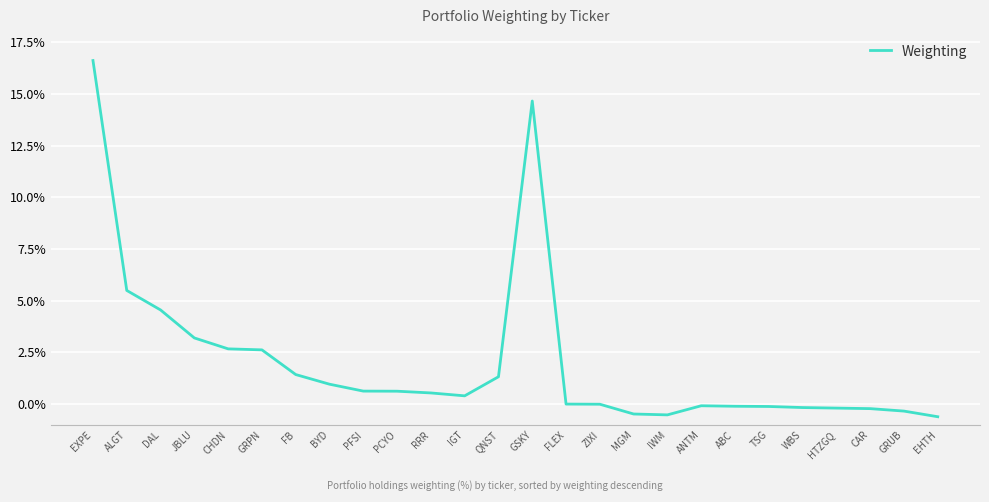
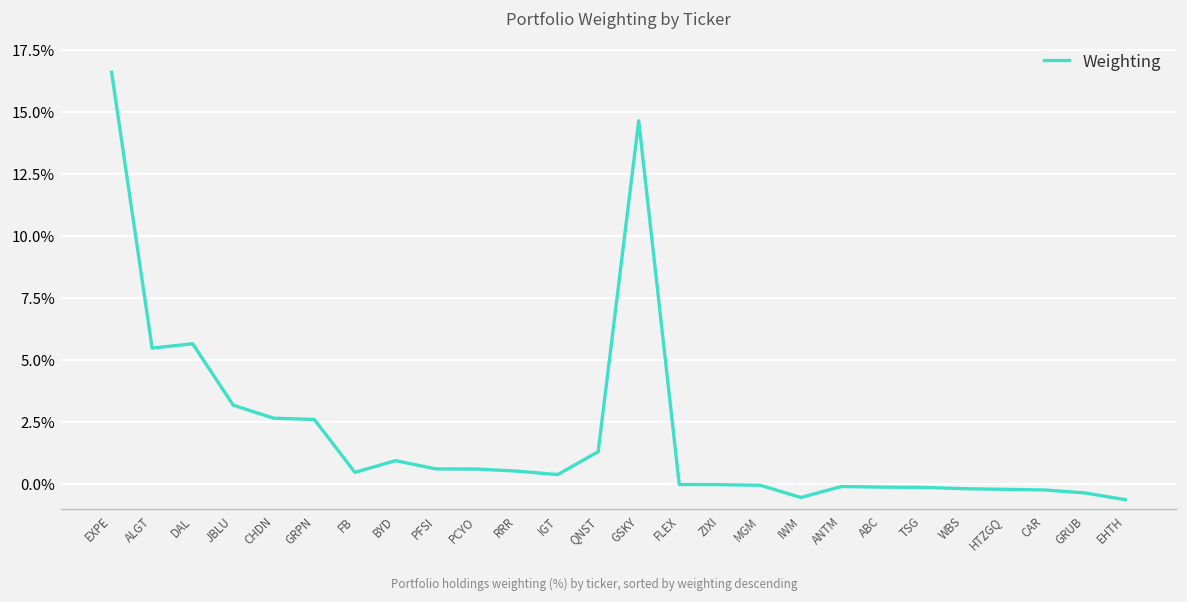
  {
    "EXPE": "16.6%",
    "ALGT": "5.5%",
-   "DAL": "4.6%",
+   "DAL": "5.7%",
    "JBLU": "3.2%",
    "CHDN": "2.7%",
    "GRPN": "2.6%",
-   "FB": "1.4%",
+   "FB": "0.5%",
    "BYD": "1.0%",
    "PFSI": "0.6%",
    "PCYO": "0.6%",
    "RRR": "0.5%",
    "IGT": "0.4%",
    "QNST": "1.3%",
    "GSKY": "14.7%",
    "FLEX": "0.0%",
    "ZIXI": "0.0%",
-   "MGM": "-0.5%",
+   "MGM": "0.0%",
    "IWM": "-0.5%",
    "ANTM": "-0.1%",
    "ABC": "-0.1%",
    "TSG": "-0.1%",
    "WBS": "-0.2%",
    "HTZGQ": "-0.2%",
    "CAR": "-0.2%",
    "GRUB": "-0.3%",
    "EHTH": "-0.6%"
  }
